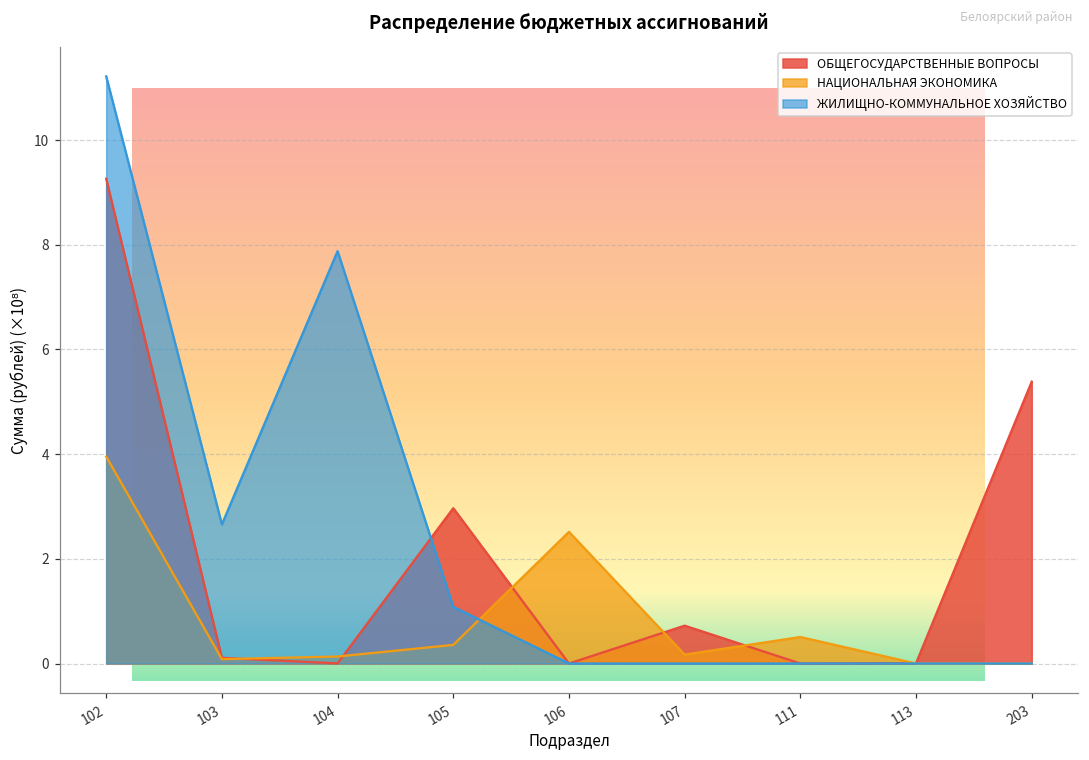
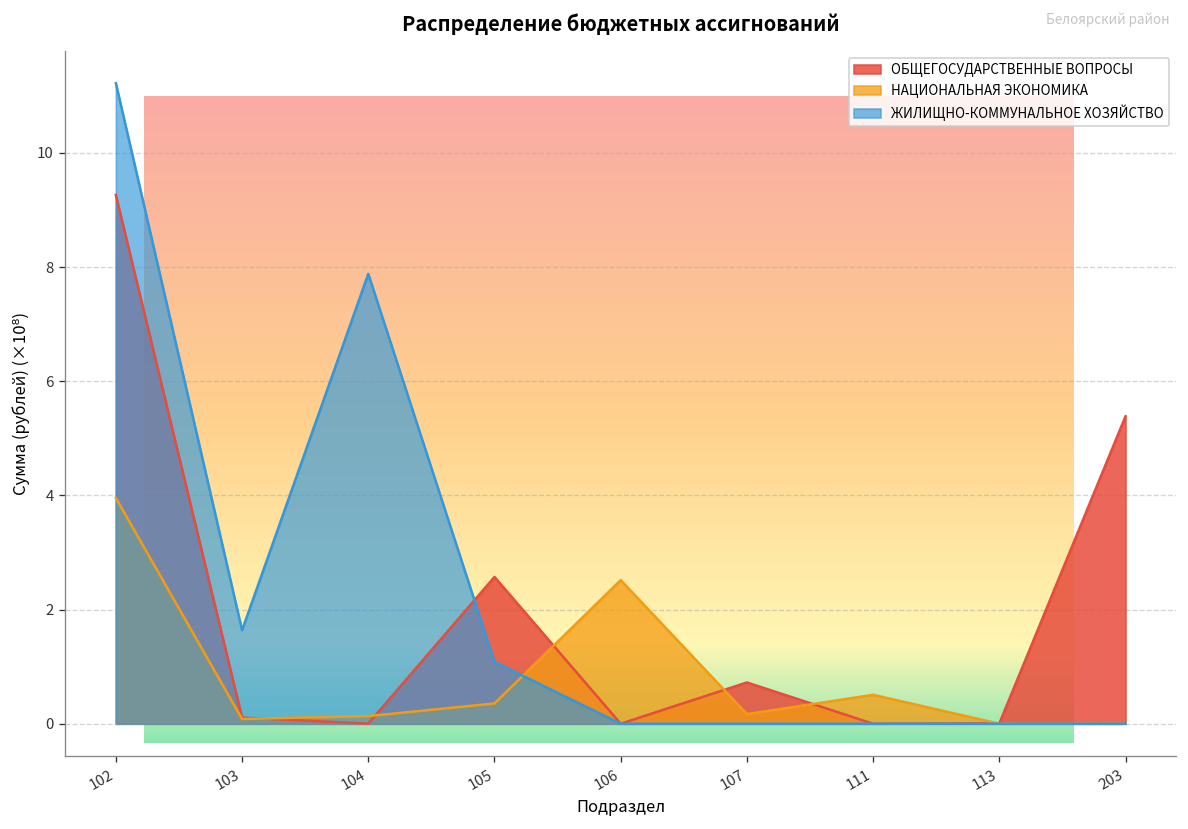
  {
    "Распределение бюджетных ассигнований": {
      "ОБЩЕГОСУДАРСТВЕННЫЕ ВОПРОСЫ": {
        "102": 9.3,
        "104": 0.0,
-       "105": 3.0,
+       "105": 2.6,
        "107": 0.7,
        "203": 5.4
      },
      "НАЦИОНАЛЬНАЯ ЭКОНОМИКА": {
        "102": 4.0,
        "104": 0.1,
        "105": 0.4,
        "106": 2.5,
        "107": 0.2,
        "111": 0.5
      },
      "ЖИЛИЩНО-КОММУНАЛЬНОЕ ХОЗЯЙСТВО": {
        "102": 11.2,
-       "103": 2.7,
+       "103": 1.6,
        "104": 7.9,
        "105": 1.1,
        "107": 0.0
      }
    }
  }
